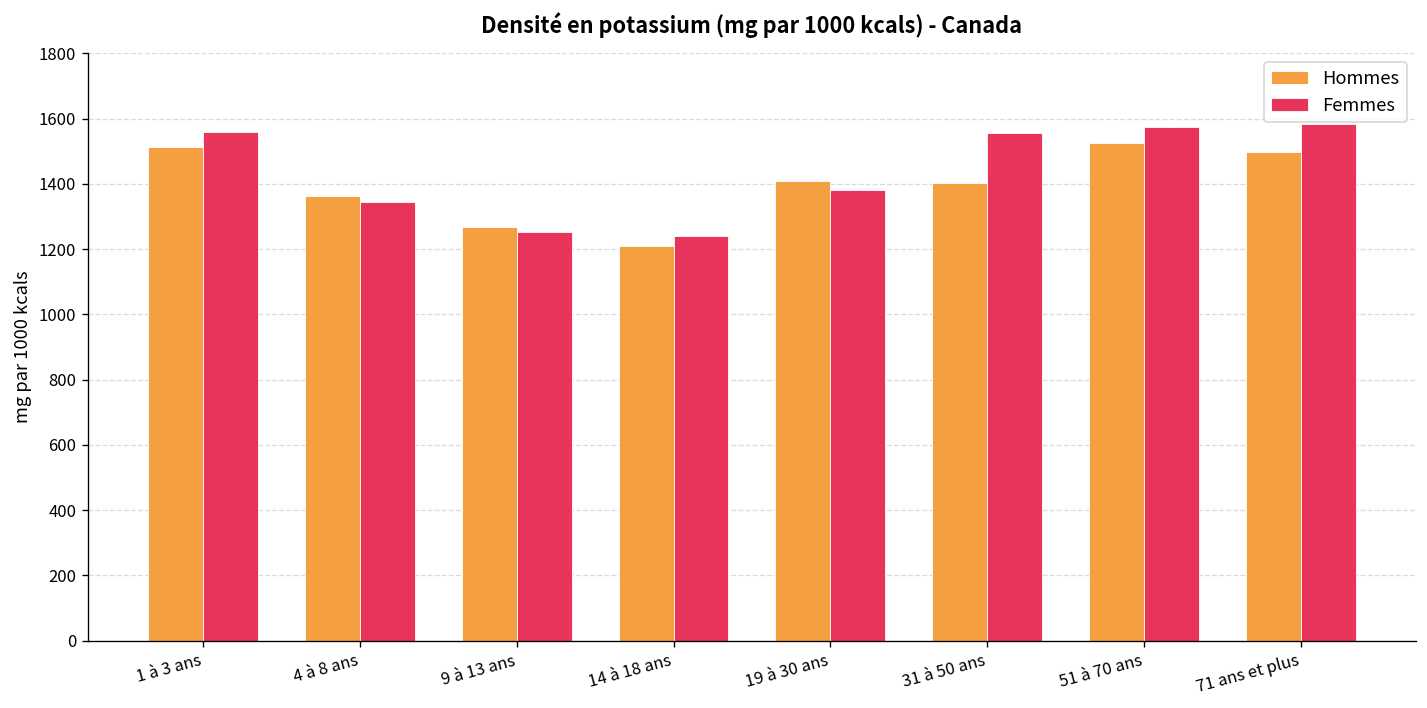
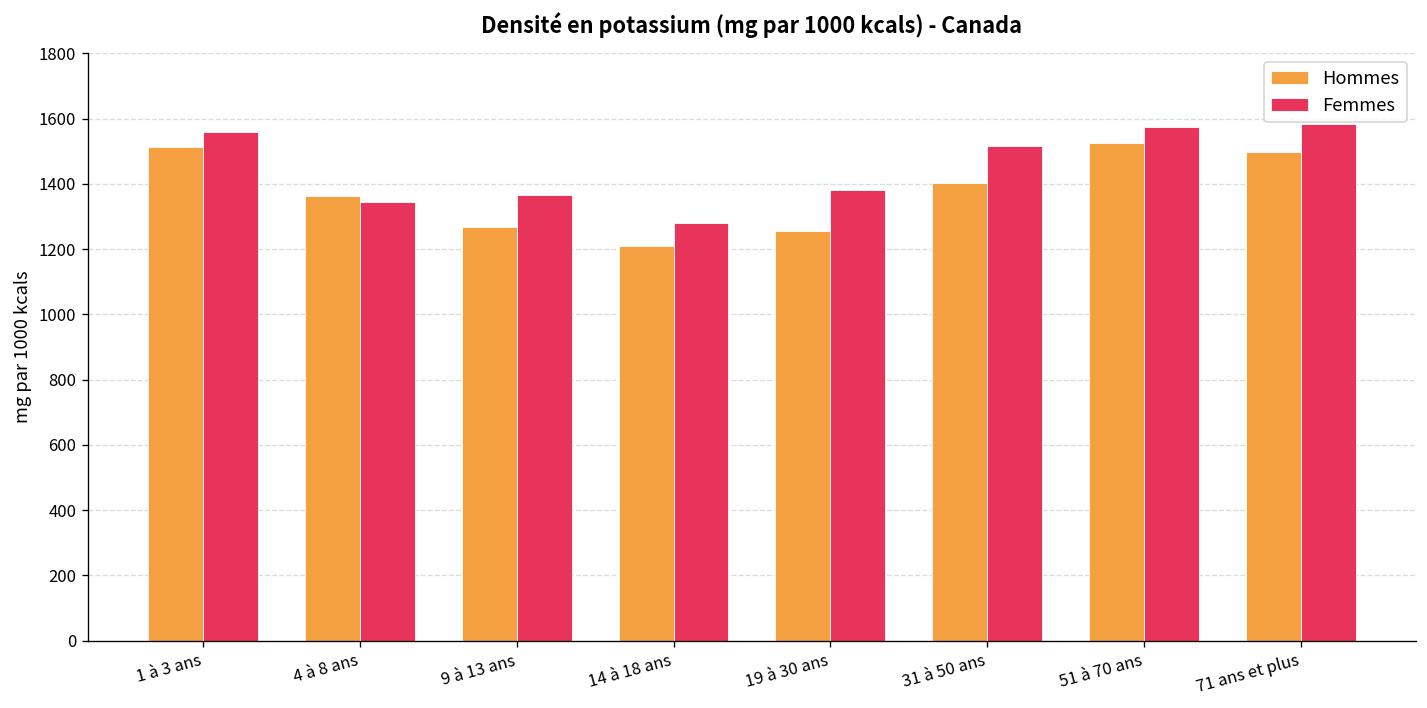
  {
    "Hommes": {
      "1 à 3 ans": 1510,
      "4 à 8 ans": 1360,
      "9 à 13 ans": 1270,
      "14 à 18 ans": 1210,
-     "19 à 30 ans": 1410,
+     "19 à 30 ans": 1250,
      "31 à 50 ans": 1400,
      "51 à 70 ans": 1530,
      "71 ans et plus": 1500
    },
    "Femmes": {
      "1 à 3 ans": 1560,
      "4 à 8 ans": 1340,
-     "9 à 13 ans": 1250,
-     "14 à 18 ans": 1240,
+     "9 à 13 ans": 1370,
+     "14 à 18 ans": 1280,
      "19 à 30 ans": 1380,
-     "31 à 50 ans": 1560,
+     "31 à 50 ans": 1520,
      "51 à 70 ans": 1570
    }
  }
